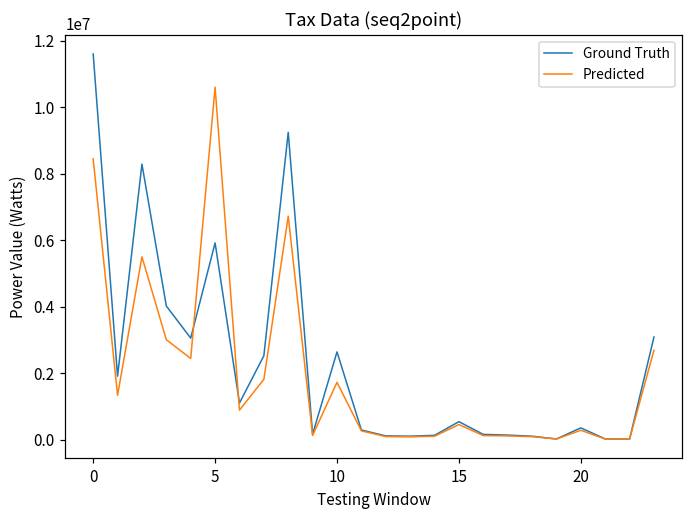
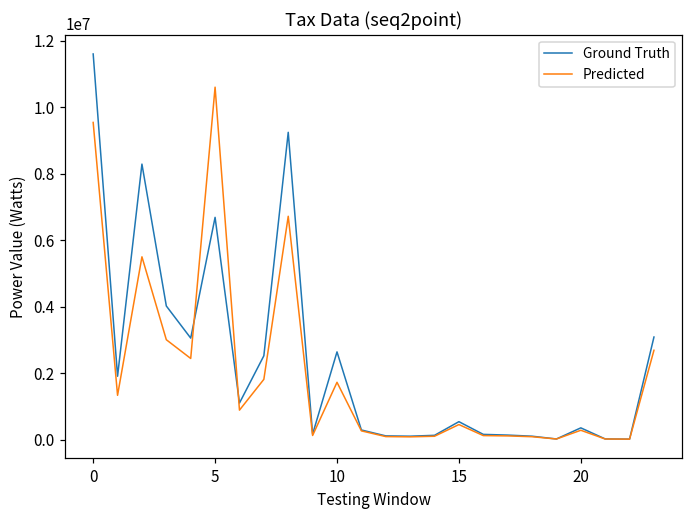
  {
    "Ground Truth": {
      "0": 11600000,
-     "5": 5900000,
+     "5": 6700000,
      "10": 2600000,
      "15": 500000
    },
    "Predicted": {
-     "0": 8400000,
+     "0": 9500000,
      "5": 10600000,
      "10": 1700000,
      "15": 500000
    }
  }
